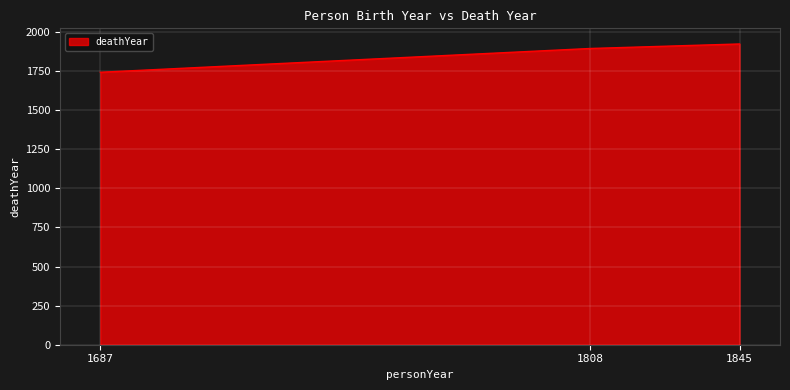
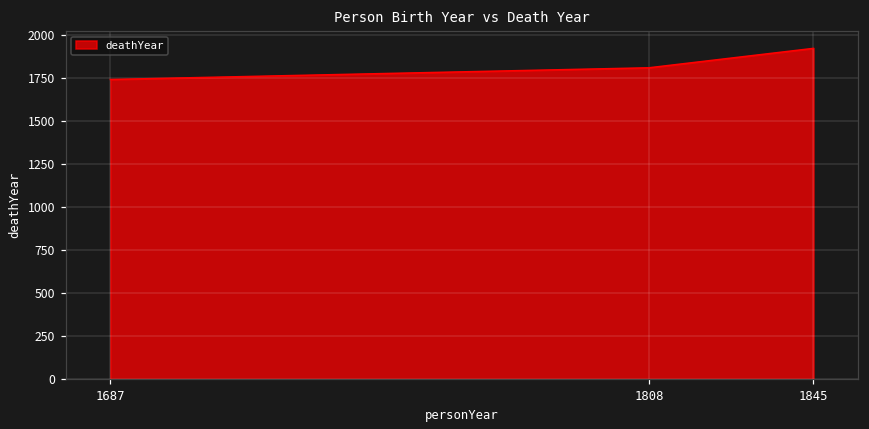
  {
    "1687": 1740,
-   "1808": 1900,
+   "1808": 1810,
    "1845": 1920
  }
